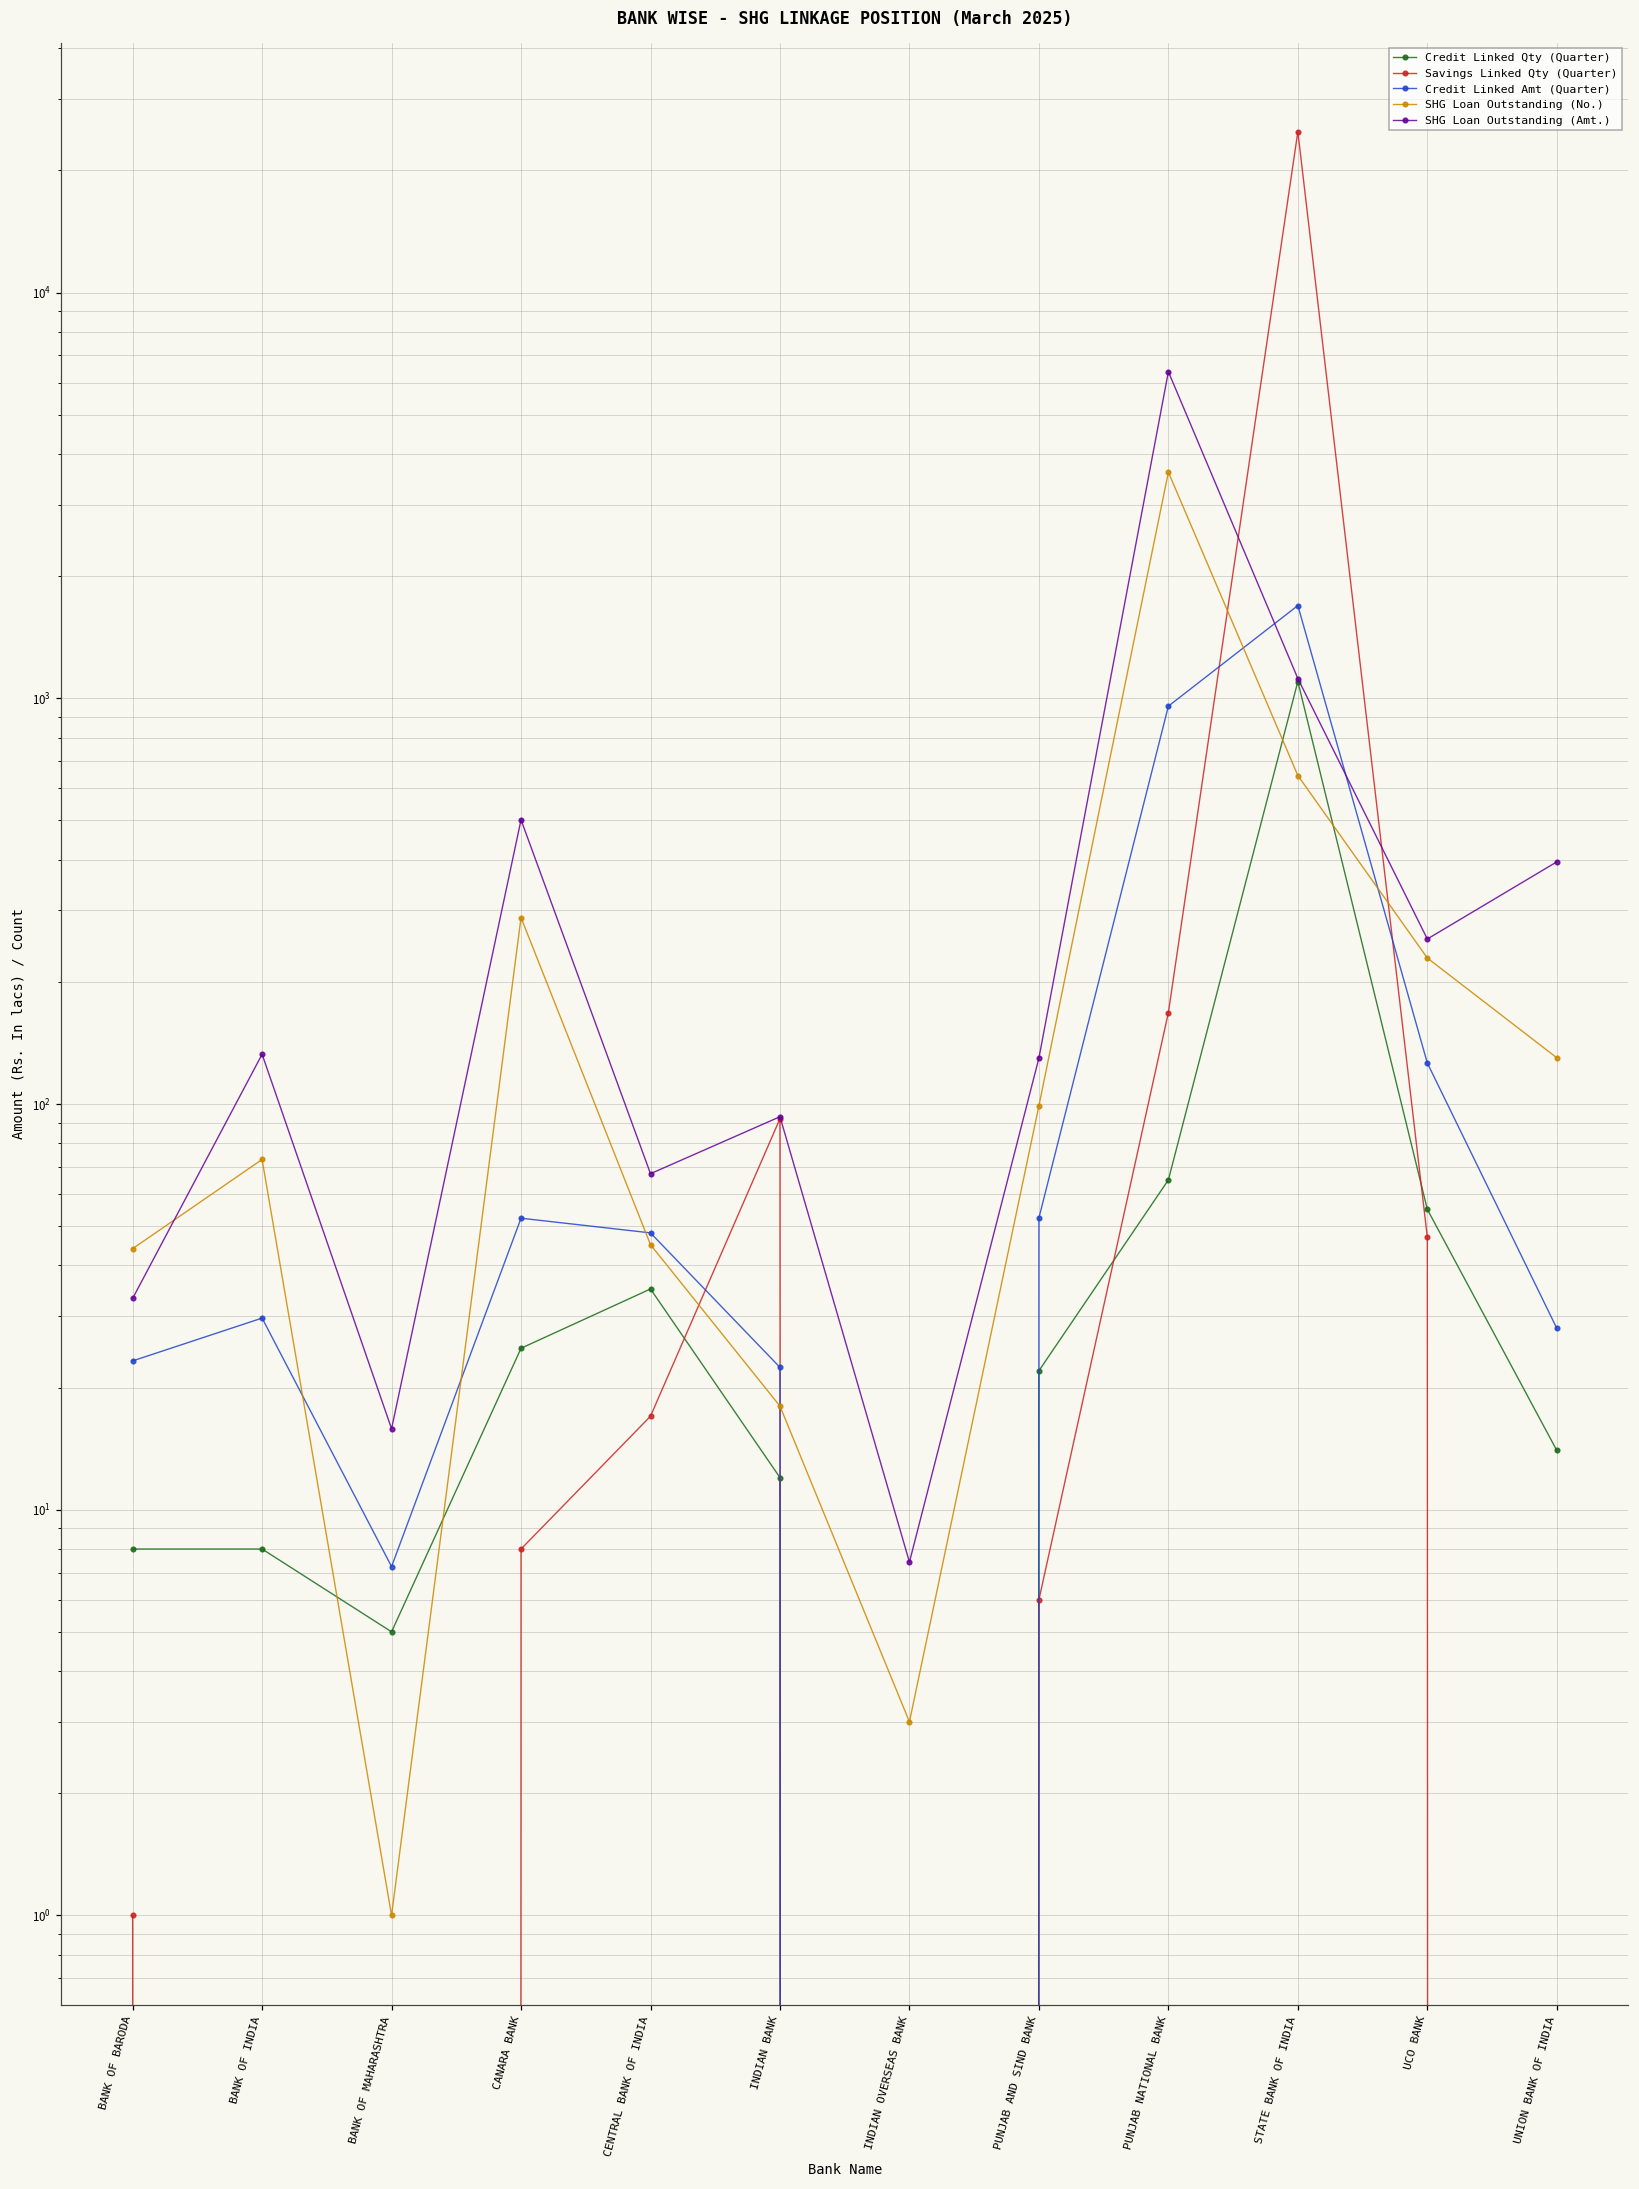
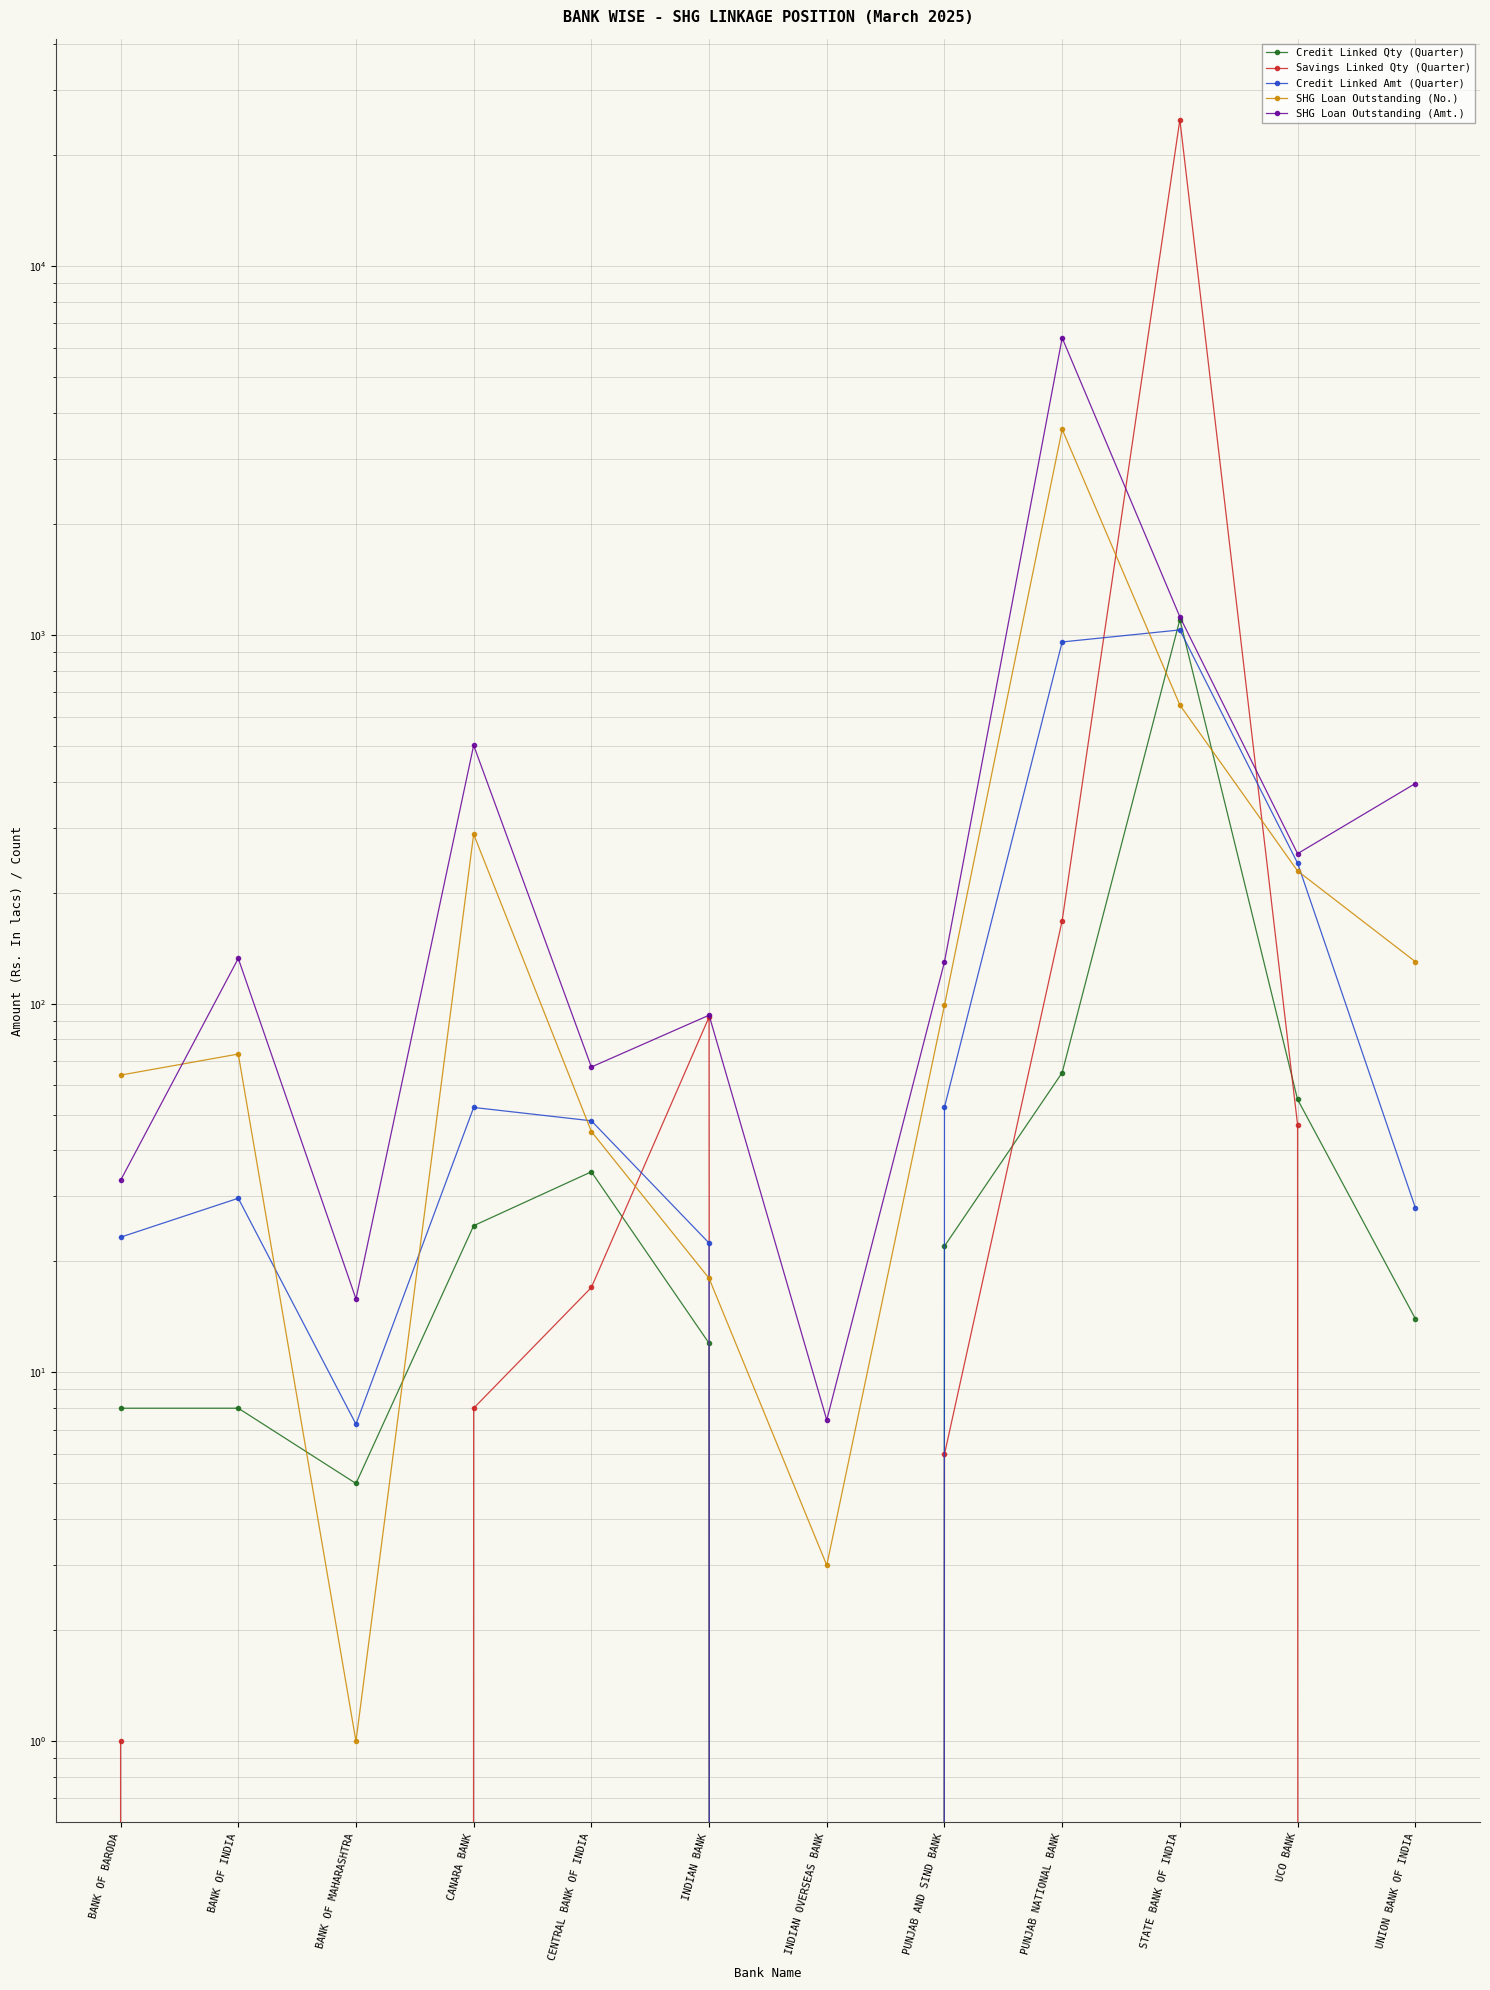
  {
    "Credit Linked Qty (Quarter)": {
      "BANK OF BARODA": 8,
      "BANK OF INDIA": 8,
      "BANK OF MAHARASHTRA": 5,
      "CANARA BANK": 25,
      "CENTRAL BANK OF INDIA": 35,
      "INDIAN BANK": 12,
      "PUNJAB AND SIND BANK": 22,
      "PUNJAB NATIONAL BANK": 65,
      "STATE BANK OF INDIA": 1100,
      "UCO BANK": 55,
      "UNION BANK OF INDIA": 14
    },
    "Savings Linked Qty (Quarter)": {
      "BANK OF BARODA": 1,
      "CANARA BANK": 8,
      "CENTRAL BANK OF INDIA": 17,
      "PUNJAB AND SIND BANK": 6,
      "PUNJAB NATIONAL BANK": 170,
      "STATE BANK OF INDIA": 25000,
      "UCO BANK": 47
    },
    "Credit Linked Amt (Quarter)": {
      "BANK OF BARODA": 23,
      "BANK OF INDIA": 30,
      "BANK OF MAHARASHTRA": 7.2,
      "CANARA BANK": 52,
      "CENTRAL BANK OF INDIA": 48,
      "INDIAN BANK": 22,
      "PUNJAB AND SIND BANK": 52,
      "PUNJAB NATIONAL BANK": 960,
-     "STATE BANK OF INDIA": 1700,
-     "UCO BANK": 126,
+     "STATE BANK OF INDIA": 1030,
+     "UCO BANK": 240,
      "UNION BANK OF INDIA": 28
    },
    "SHG Loan Outstanding (No.)": {
-     "BANK OF BARODA": 44,
+     "BANK OF BARODA": 64,
      "BANK OF INDIA": 73,
      "BANK OF MAHARASHTRA": 1,
      "CANARA BANK": 290,
      "CENTRAL BANK OF INDIA": 45,
      "INDIAN BANK": 18,
      "INDIAN OVERSEAS BANK": 3,
      "PUNJAB AND SIND BANK": 99,
      "PUNJAB NATIONAL BANK": 3600,
      "STATE BANK OF INDIA": 650,
      "UCO BANK": 230,
      "UNION BANK OF INDIA": 130
    },
    "SHG Loan Outstanding (Amt.)": {
      "BANK OF BARODA": 33,
      "BANK OF INDIA": 133,
      "BANK OF MAHARASHTRA": 16,
      "CANARA BANK": 500,
      "CENTRAL BANK OF INDIA": 67,
      "INDIAN OVERSEAS BANK": 7.4,
      "PUNJAB AND SIND BANK": 130,
      "PUNJAB NATIONAL BANK": 6400,
      "STATE BANK OF INDIA": 1120,
      "UCO BANK": 260,
      "UNION BANK OF INDIA": 400
    }
  }
